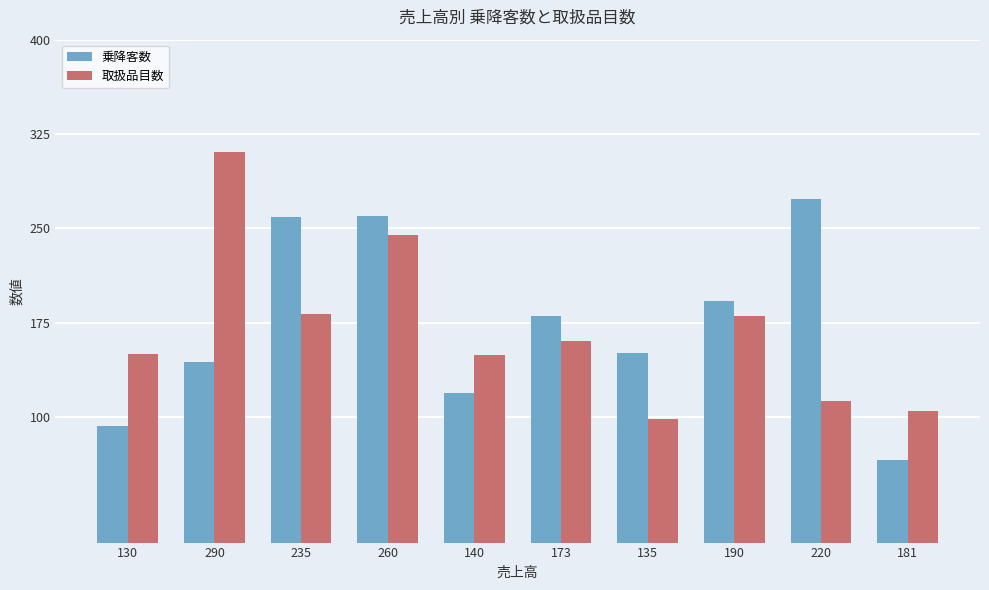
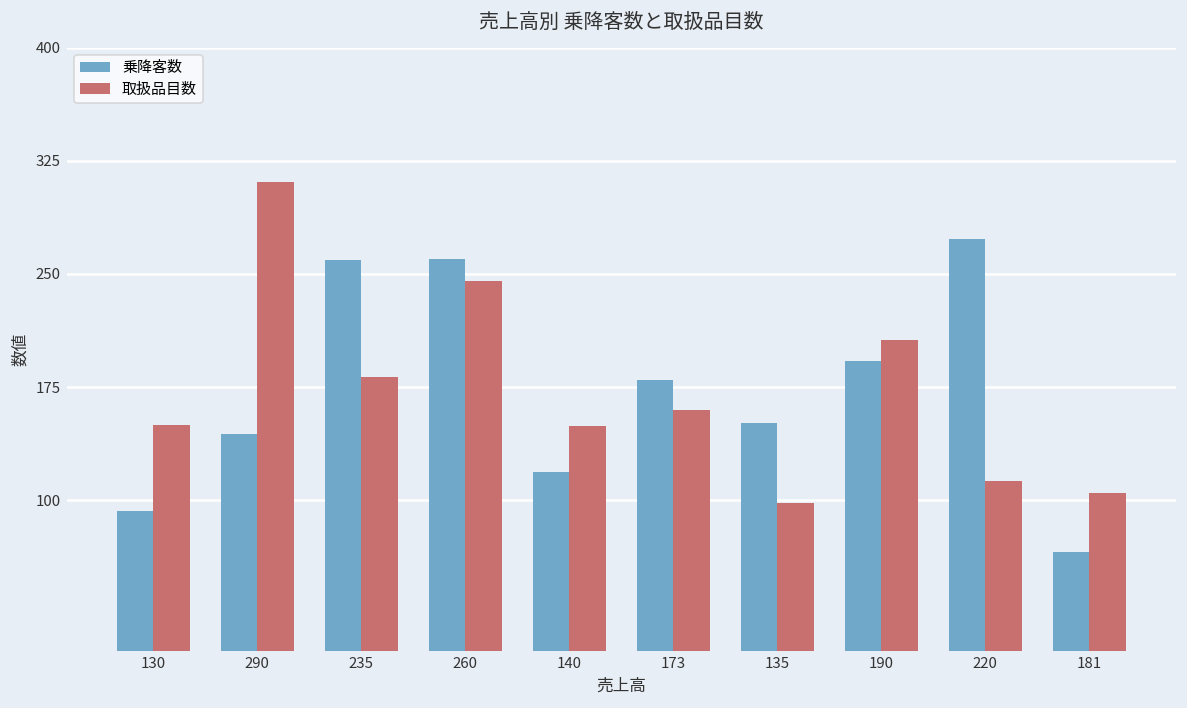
  {
    "乗降客数": {
      "130": 93,
      "290": 144,
      "235": 259,
      "260": 260,
      "140": 119,
      "173": 180,
      "135": 151,
      "190": 192,
      "220": 273,
      "181": 66
    },
    "取扱品目数": {
      "130": 150,
      "290": 311,
      "235": 182,
      "260": 245,
      "140": 149,
      "173": 160,
      "135": 98,
-     "190": 180,
+     "190": 206,
      "220": 113,
      "181": 105
    }
  }
